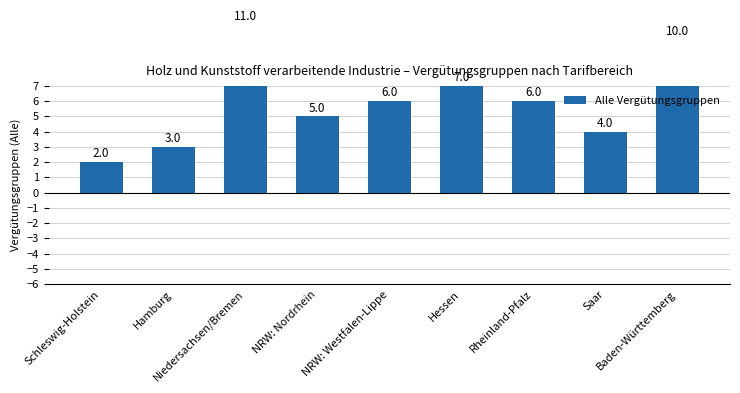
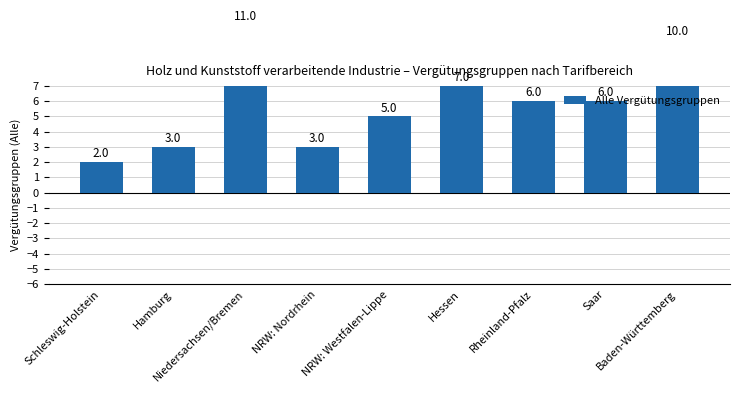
  {
    "Schleswig-Holstein": 2.0,
    "Hamburg": 3.0,
-   "NRW: Nordrhein": 5.0,
-   "NRW: Westfalen-Lippe": 6.0,
+   "NRW: Nordrhein": 3.0,
+   "NRW: Westfalen-Lippe": 5.0,
    "Hessen": 7.0,
    "Rheinland-Pfalz": 6.0,
-   "Saar": 4.0
+   "Saar": 6.0
  }
